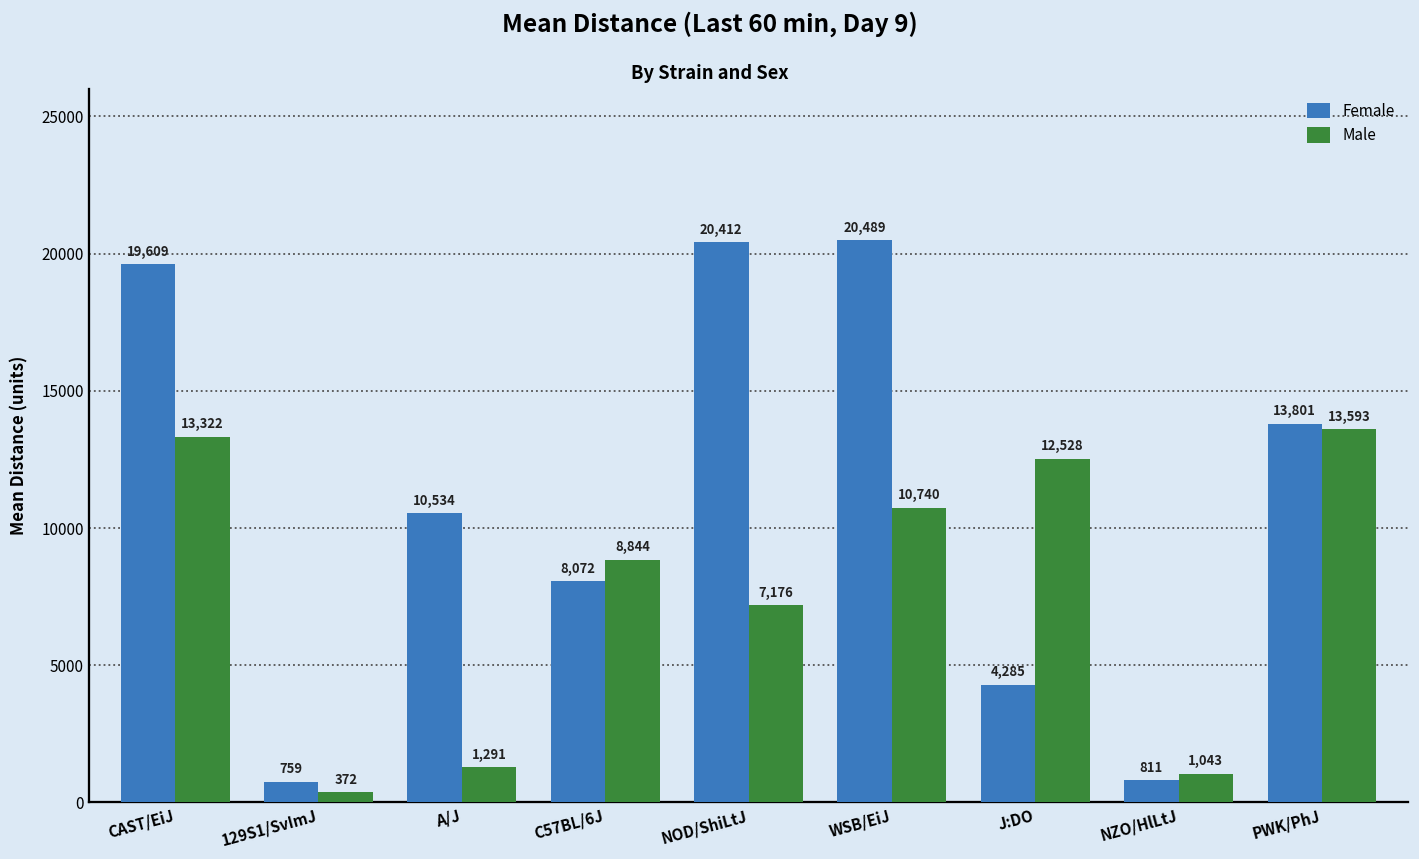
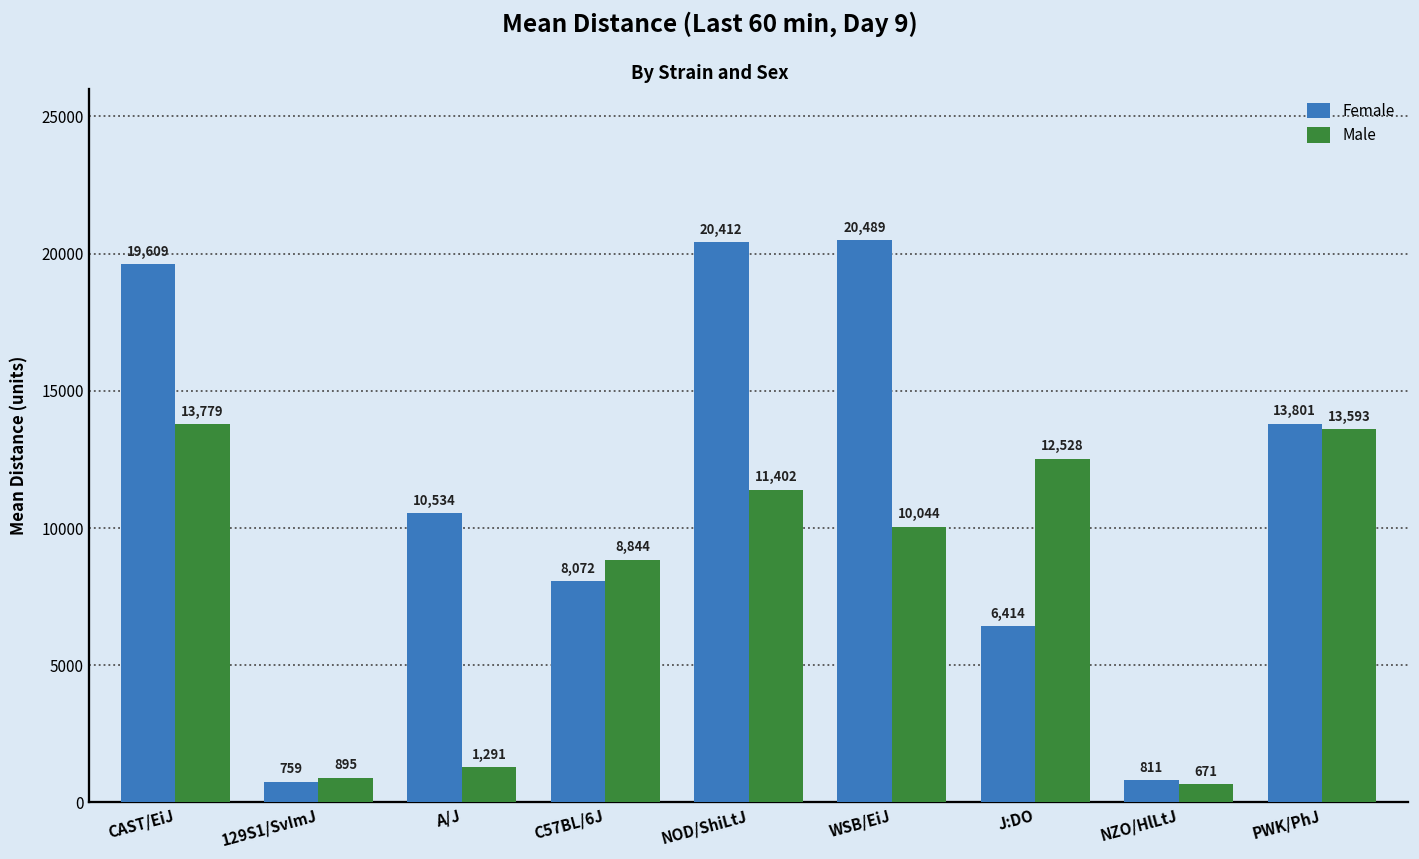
  {
    "Female": {
      "CAST/EiJ": "19,609",
      "129S1/SvImJ": "759",
      "A/J": "10,534",
      "C57BL/6J": "8,072",
      "NOD/ShiLtJ": "20,412",
      "WSB/EiJ": "20,489",
-     "J:DO": "4,285",
+     "J:DO": "6,414",
      "NZO/HlLtJ": "811",
      "PWK/PhJ": "13,801"
    },
    "Male": {
-     "CAST/EiJ": "13,322",
-     "129S1/SvImJ": "372",
+     "CAST/EiJ": "13,779",
+     "129S1/SvImJ": "895",
      "A/J": "1,291",
      "C57BL/6J": "8,844",
-     "NOD/ShiLtJ": "7,176",
-     "WSB/EiJ": "10,740",
+     "NOD/ShiLtJ": "11,402",
+     "WSB/EiJ": "10,044",
      "J:DO": "12,528",
-     "NZO/HlLtJ": "1,043",
+     "NZO/HlLtJ": "671",
      "PWK/PhJ": "13,593"
    }
  }
